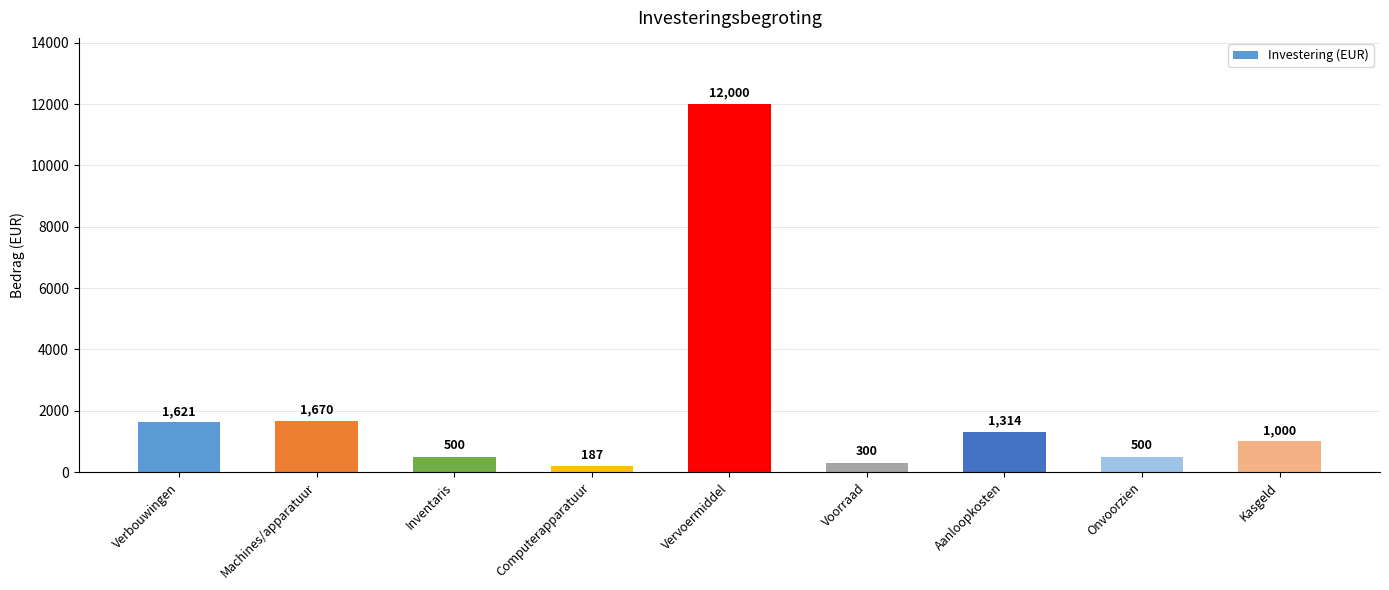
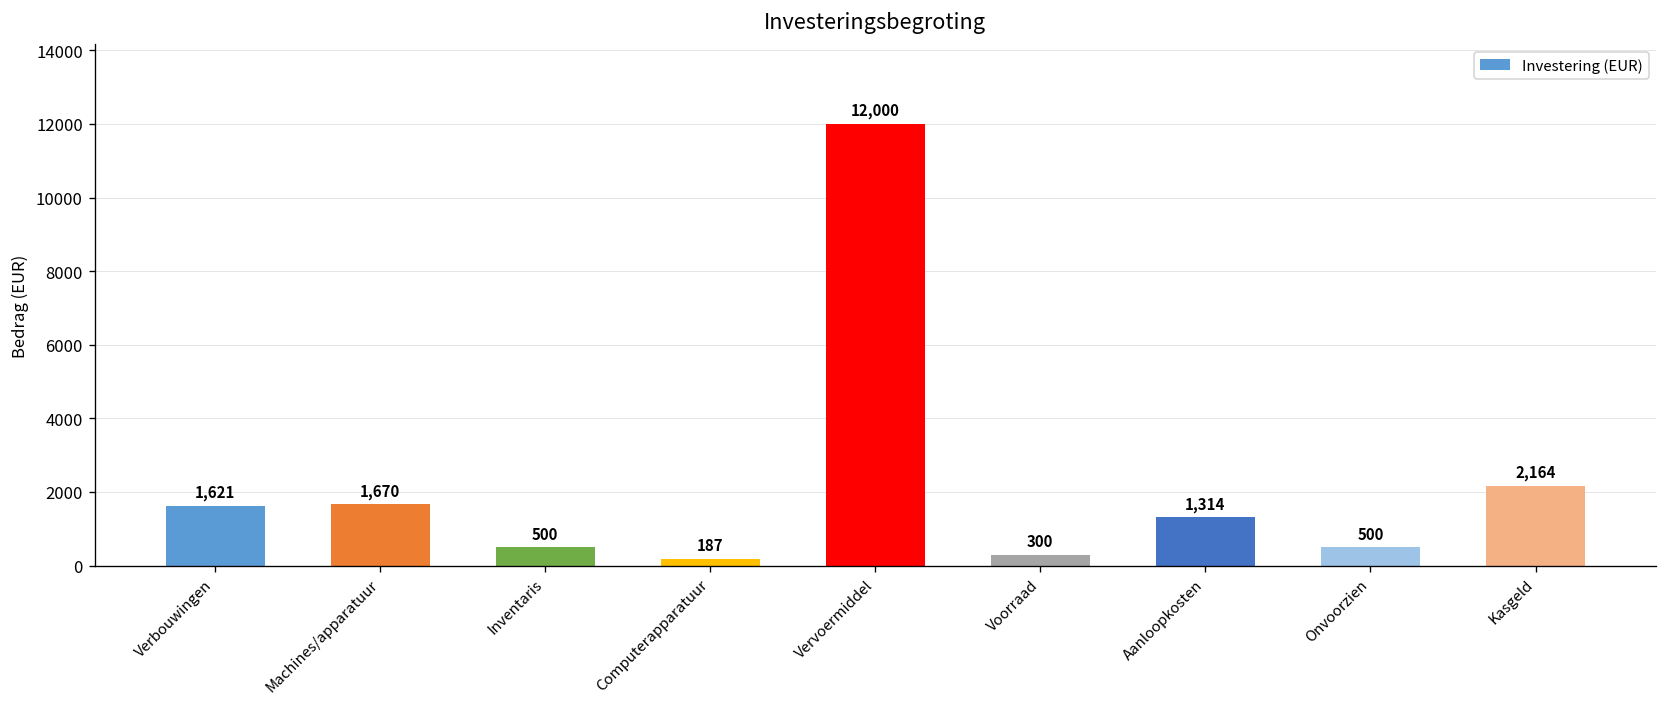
  {
    "Verbouwingen": "1,621",
    "Machines/apparatuur": "1,670",
    "Inventaris": "500",
    "Computerapparatuur": "187",
    "Vervoermiddel": "12,000",
    "Voorraad": "300",
    "Aanloopkosten": "1,314",
    "Onvoorzien": "500",
-   "Kasgeld": "1,000"
+   "Kasgeld": "2,164"
  }
